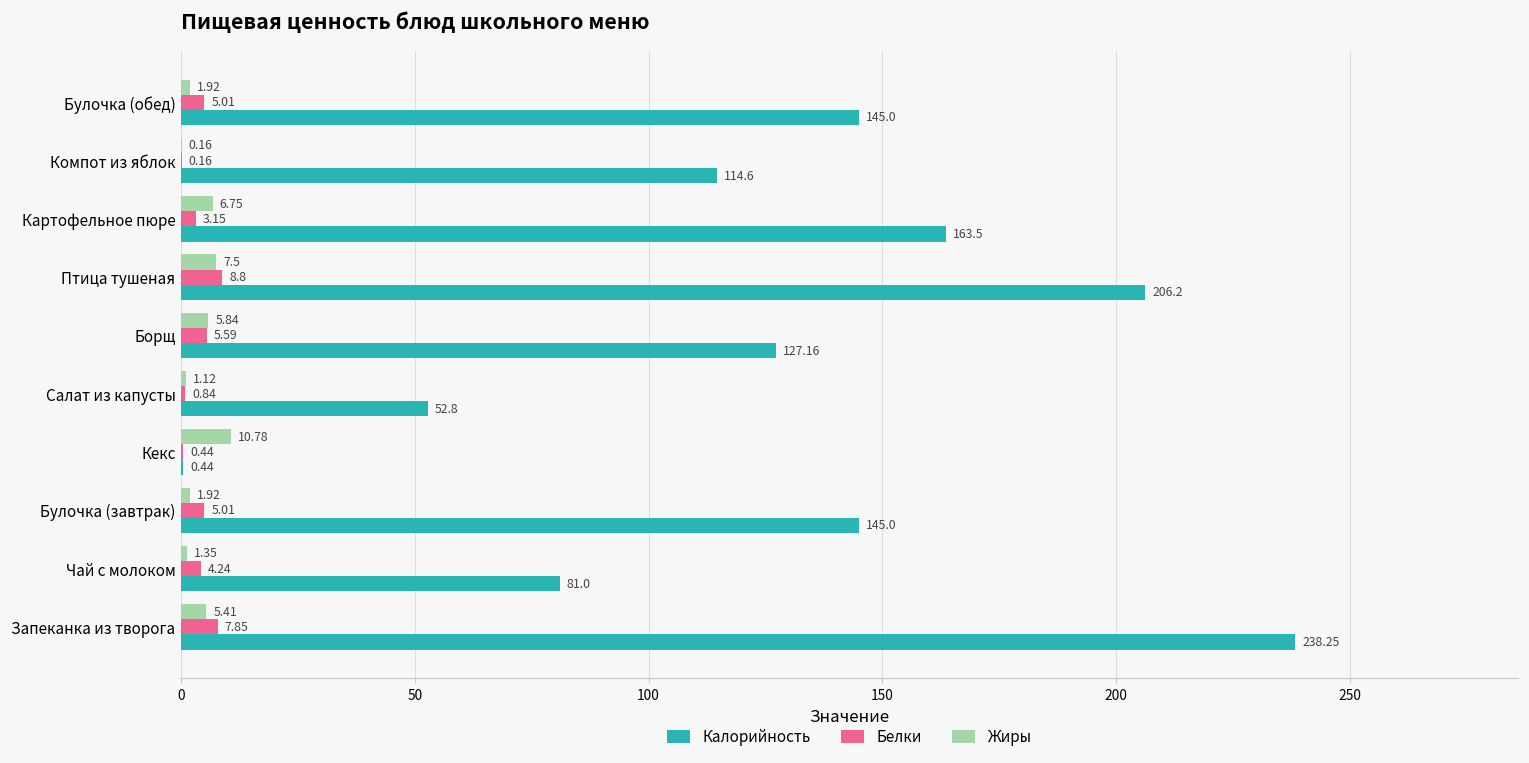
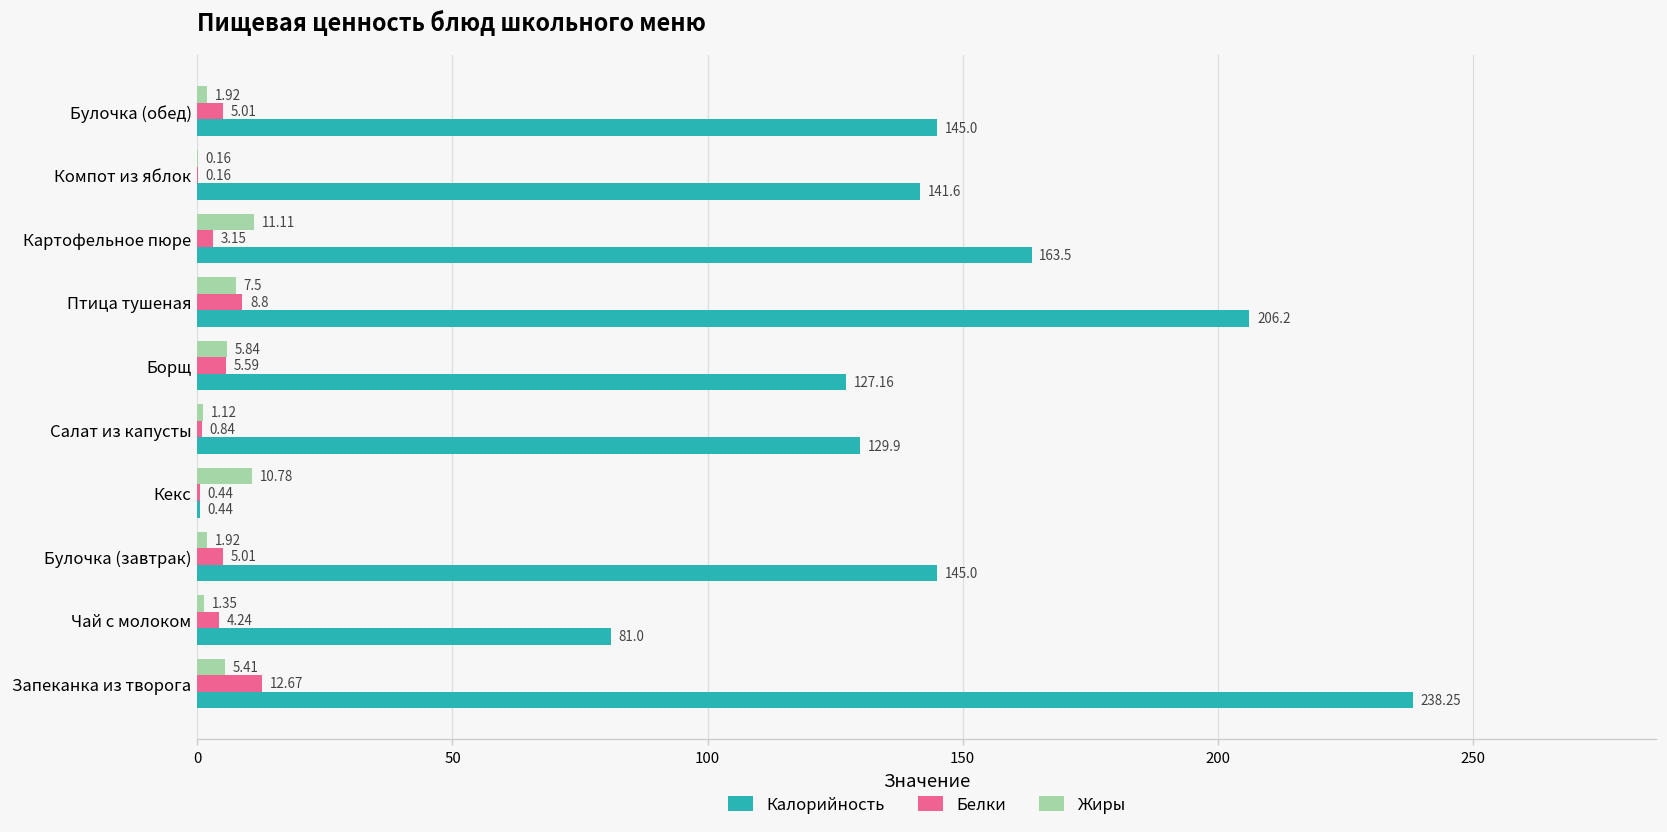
  {
    "Калорийность": {
      "Булочка (обед)": 145.0,
-     "Компот из яблок": 114.6,
+     "Компот из яблок": 141.6,
      "Картофельное пюре": 163.5,
      "Птица тушеная": 206.2,
      "Борщ": 127.16,
-     "Салат из капусты": 52.8,
+     "Салат из капусты": 129.9,
      "Кекс": 0.44,
      "Булочка (завтрак)": 145.0,
      "Чай с молоком": 81.0,
      "Запеканка из творога": 238.25
    },
    "Белки": {
      "Булочка (обед)": 5.01,
      "Компот из яблок": 0.16,
      "Картофельное пюре": 3.15,
      "Птица тушеная": 8.8,
      "Борщ": 5.59,
      "Салат из капусты": 0.84,
      "Кекс": 0.44,
      "Булочка (завтрак)": 5.01,
      "Чай с молоком": 4.24,
-     "Запеканка из творога": 7.85
+     "Запеканка из творога": 12.67
    },
    "Жиры": {
      "Булочка (обед)": 1.92,
      "Компот из яблок": 0.16,
-     "Картофельное пюре": 6.75,
+     "Картофельное пюре": 11.11,
      "Птица тушеная": 7.5,
      "Борщ": 5.84,
      "Салат из капусты": 1.12,
      "Кекс": 10.78,
      "Булочка (завтрак)": 1.92,
      "Чай с молоком": 1.35,
      "Запеканка из творога": 5.41
    }
  }
